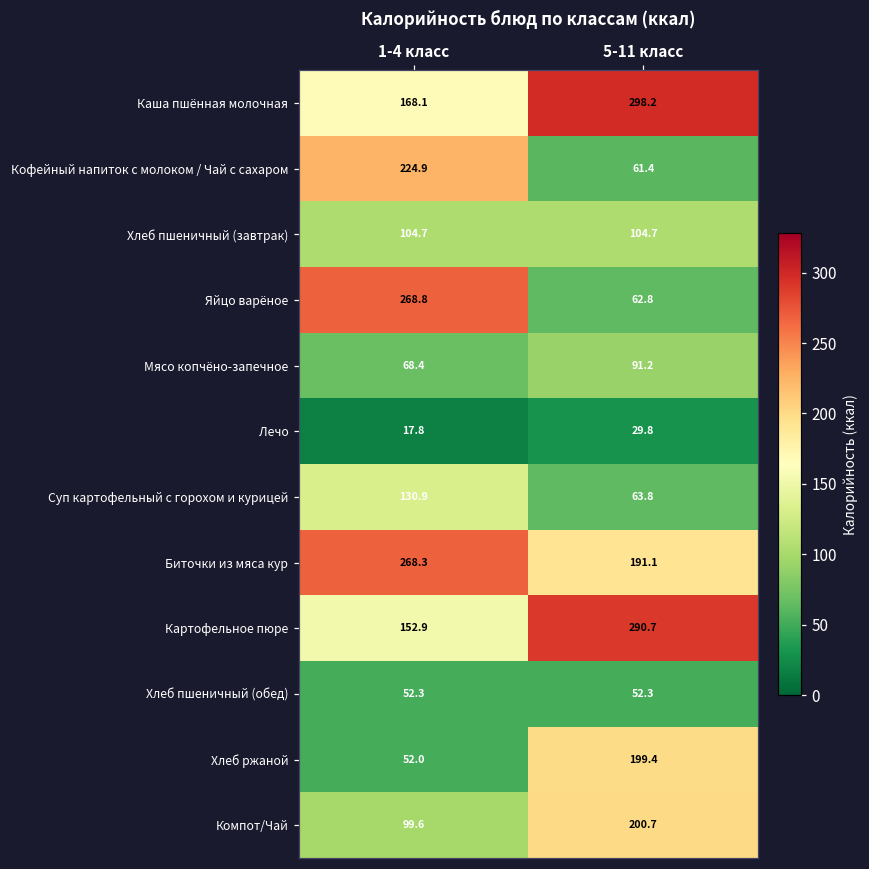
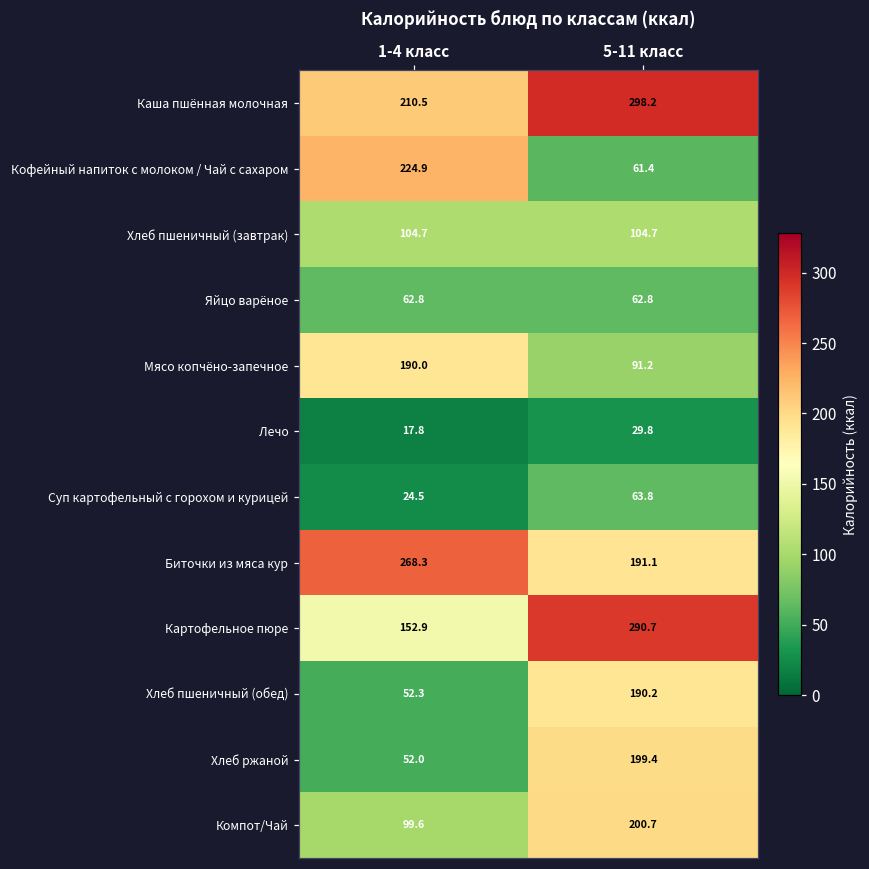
  {
    "Каша пшённая молочная": {
-     "1-4 класс": 168.1,
+     "1-4 класс": 210.5,
      "5-11 класс": 298.2
    },
    "Кофейный напиток с молоком / Чай с сахаром": {
      "1-4 класс": 224.9,
      "5-11 класс": 61.4
    },
    "Хлеб пшеничный (завтрак)": {
      "1-4 класс": 104.7,
      "5-11 класс": 104.7
    },
    "Яйцо варёное": {
-     "1-4 класс": 268.8,
+     "1-4 класс": 62.8,
      "5-11 класс": 62.8
    },
    "Мясо копчёно-запечное": {
-     "1-4 класс": 68.4,
+     "1-4 класс": 190.0,
      "5-11 класс": 91.2
    },
    "Лечо": {
      "1-4 класс": 17.8,
      "5-11 класс": 29.8
    },
    "Суп картофельный с горохом и курицей": {
-     "1-4 класс": 130.9,
+     "1-4 класс": 24.5,
      "5-11 класс": 63.8
    },
    "Биточки из мяса кур": {
      "1-4 класс": 268.3,
      "5-11 класс": 191.1
    },
    "Картофельное пюре": {
      "1-4 класс": 152.9,
      "5-11 класс": 290.7
    },
    "Хлеб пшеничный (обед)": {
      "1-4 класс": 52.3,
-     "5-11 класс": 52.3
+     "5-11 класс": 190.2
    },
    "Хлеб ржаной": {
      "1-4 класс": 52.0,
      "5-11 класс": 199.4
    },
    "Компот/Чай": {
      "1-4 класс": 99.6,
      "5-11 класс": 200.7
    }
  }
